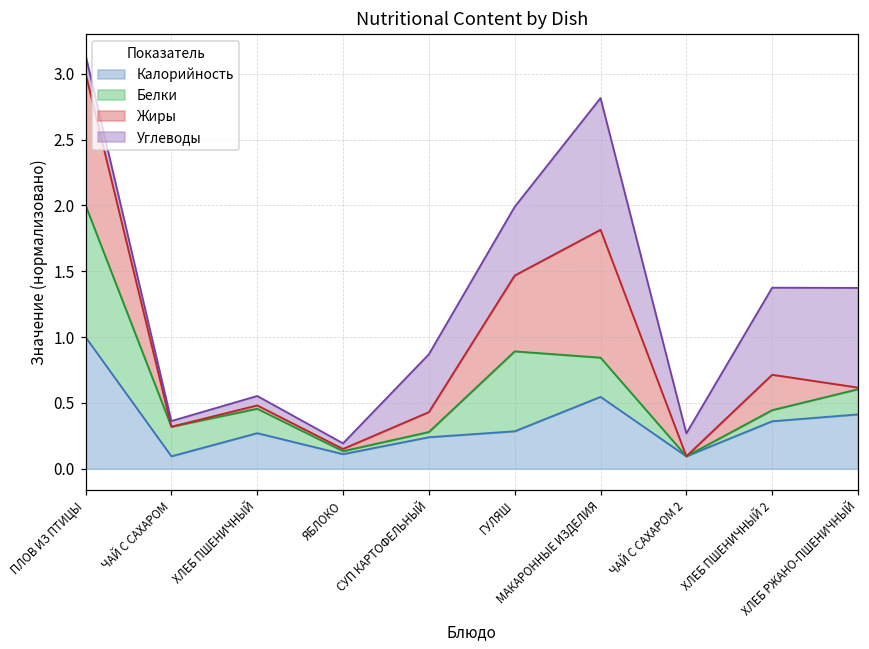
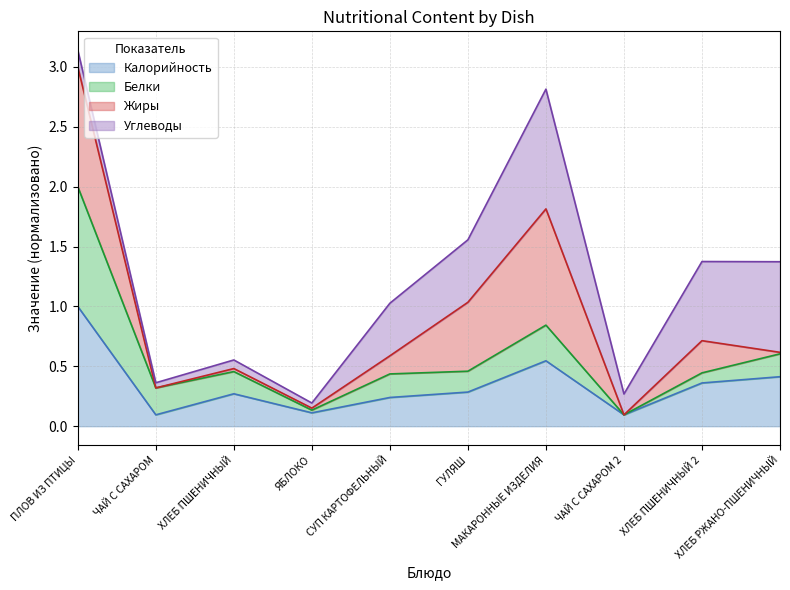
  {
    "Белки": {
      "ПЛОВ ИЗ ПТИЦЫ": 1.00,
      "ХЛЕБ ПШЕНИЧНЫЙ": 0.19,
-     "СУП КАРТОФЕЛЬНЫЙ": 0.04,
-     "ГУЛЯШ": 0.61,
+     "СУП КАРТОФЕЛЬНЫЙ": 0.20,
+     "ГУЛЯШ": 0.17,
      "МАКАРОННЫЕ ИЗДЕЛИЯ": 0.30,
      "ХЛЕБ ПШЕНИЧНЫЙ 2": 0.08
    },
    "Жиры": {
      "ПЛОВ ИЗ ПТИЦЫ": 1.00,
      "ХЛЕБ ПШЕНИЧНЫЙ": 0.03,
      "СУП КАРТОФЕЛЬНЫЙ": 0.15,
      "ГУЛЯШ": 0.58,
      "МАКАРОННЫЕ ИЗДЕЛИЯ": 0.97,
      "ХЛЕБ ПШЕНИЧНЫЙ 2": 0.27
    }
  }
